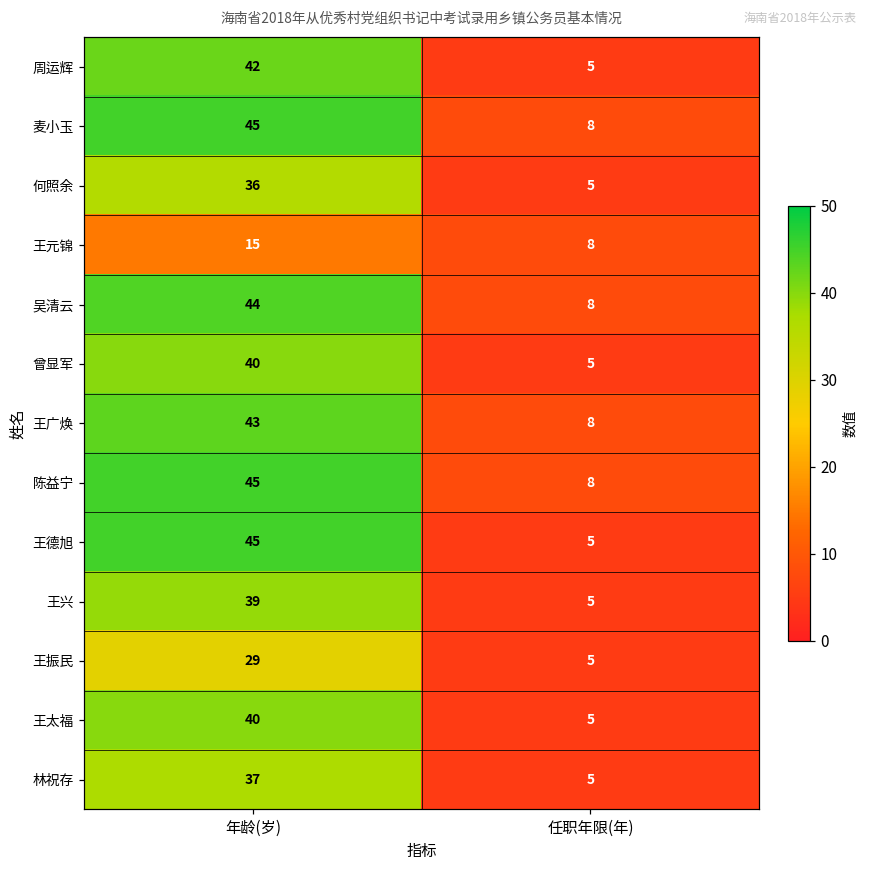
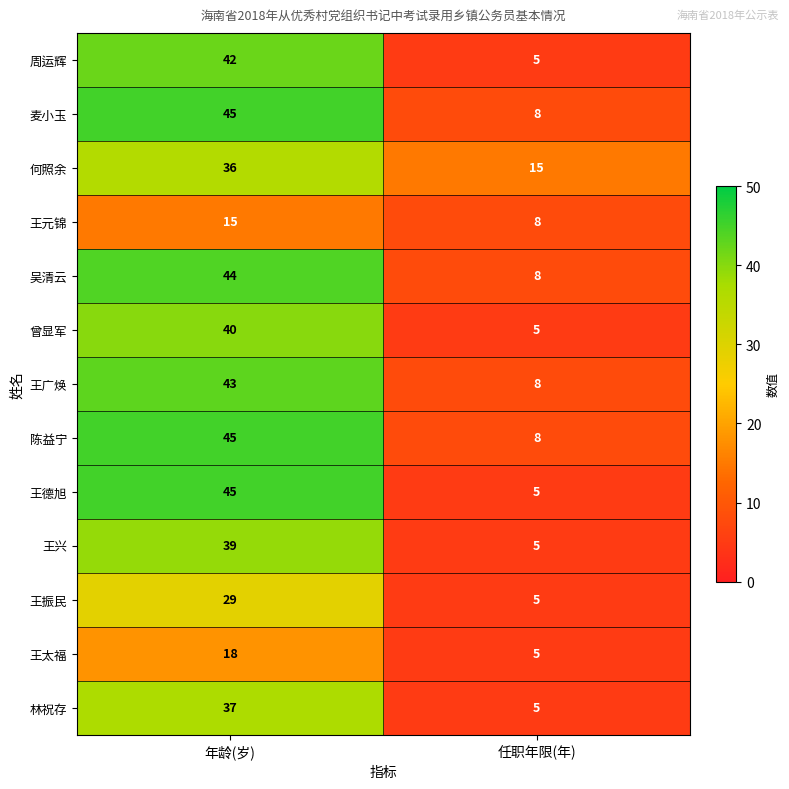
  {
    "周运辉": {
      "年龄(岁)": 42,
      "任职年限(年)": 5
    },
    "麦小玉": {
      "年龄(岁)": 45,
      "任职年限(年)": 8
    },
    "何照余": {
      "年龄(岁)": 36,
-     "任职年限(年)": 5
+     "任职年限(年)": 15
    },
    "王元锦": {
      "年龄(岁)": 15,
      "任职年限(年)": 8
    },
    "吴清云": {
      "年龄(岁)": 44,
      "任职年限(年)": 8
    },
    "曾显军": {
      "年龄(岁)": 40,
      "任职年限(年)": 5
    },
    "王广焕": {
      "年龄(岁)": 43,
      "任职年限(年)": 8
    },
    "陈益宁": {
      "年龄(岁)": 45,
      "任职年限(年)": 8
    },
    "王德旭": {
      "年龄(岁)": 45,
      "任职年限(年)": 5
    },
    "王兴": {
      "年龄(岁)": 39,
      "任职年限(年)": 5
    },
    "王振民": {
      "年龄(岁)": 29,
      "任职年限(年)": 5
    },
    "王太福": {
-     "年龄(岁)": 40,
+     "年龄(岁)": 18,
      "任职年限(年)": 5
    },
    "林祝存": {
      "年龄(岁)": 37,
      "任职年限(年)": 5
    }
  }
